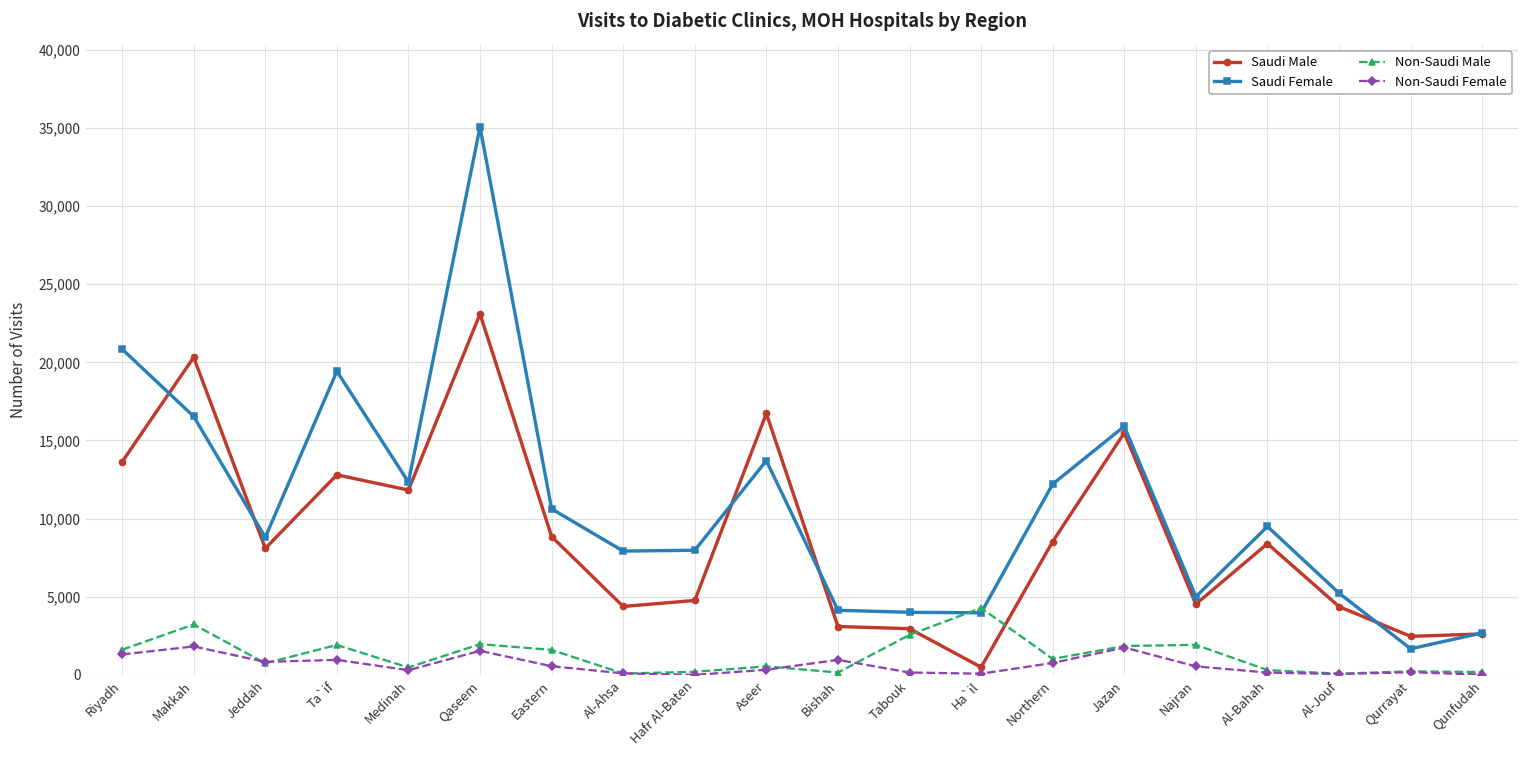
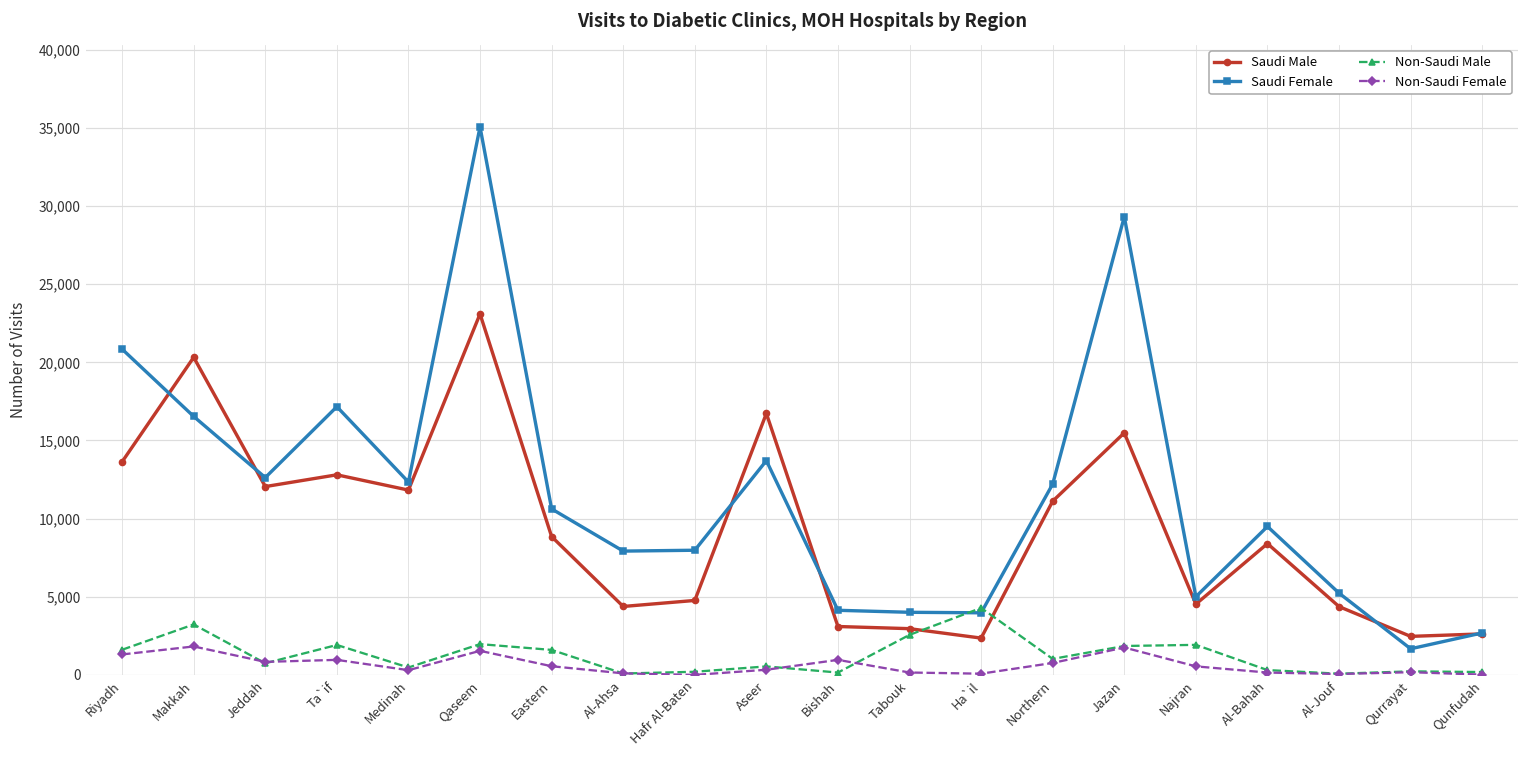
  {
    "Saudi Male": {
      "Riyadh": "13,600",
      "Makkah": "20,300",
-     "Jeddah": "8,100",
+     "Jeddah": "12,100",
      "Ta`if": "12,800",
      "Medinah": "11,800",
      "Qaseem": "23,100",
      "Eastern": "8,900",
      "Al-Ahsa": "4,400",
      "Hafr Al-Baten": "4,800",
      "Aseer": "16,700",
      "Bishah": "3,100",
      "Tabouk": "3,000",
-     "Ha`il": "500",
-     "Northern": "8,500",
+     "Ha`il": "2,400",
+     "Northern": "11,100",
      "Jazan": "15,500",
      "Najran": "4,500",
      "Al-Bahah": "8,400",
      "Al-Jouf": "4,400",
      "Qurrayat": "2,500"
    },
    "Saudi Female": {
      "Riyadh": "20,800",
      "Makkah": "16,500",
-     "Jeddah": "8,800",
-     "Ta`if": "19,400",
+     "Jeddah": "12,600",
+     "Ta`if": "17,200",
      "Medinah": "12,300",
      "Qaseem": "35,100",
      "Eastern": "10,600",
      "Al-Ahsa": "7,900",
      "Hafr Al-Baten": "8,000",
      "Aseer": "13,700",
      "Bishah": "4,100",
      "Tabouk": "4,000",
      "Ha`il": "4,000",
      "Northern": "12,200",
-     "Jazan": "15,900",
+     "Jazan": "29,300",
      "Najran": "5,000",
      "Al-Bahah": "9,500",
      "Al-Jouf": "5,200",
      "Qurrayat": "1,700"
    },
    "Non-Saudi Male": {
      "Riyadh": "1,600",
      "Makkah": "3,200",
      "Ta`if": "1,900",
      "Qaseem": "2,000",
      "Eastern": "1,600",
      "Hafr Al-Baten": "200",
      "Aseer": "500",
      "Bishah": "200",
      "Tabouk": "2,600",
      "Ha`il": "4,300",
      "Northern": "1,000",
      "Najran": "1,900"
    },
    "Non-Saudi Female": {
      "Riyadh": "1,300",
      "Makkah": "1,800",
      "Ta`if": "1,000",
      "Qaseem": "1,500",
      "Eastern": "600",
      "Hafr Al-Baten": "0",
      "Aseer": "300",
      "Bishah": "1,000",
      "Tabouk": "200",
      "Ha`il": "100",
      "Northern": "800",
      "Najran": "600"
    }
  }
